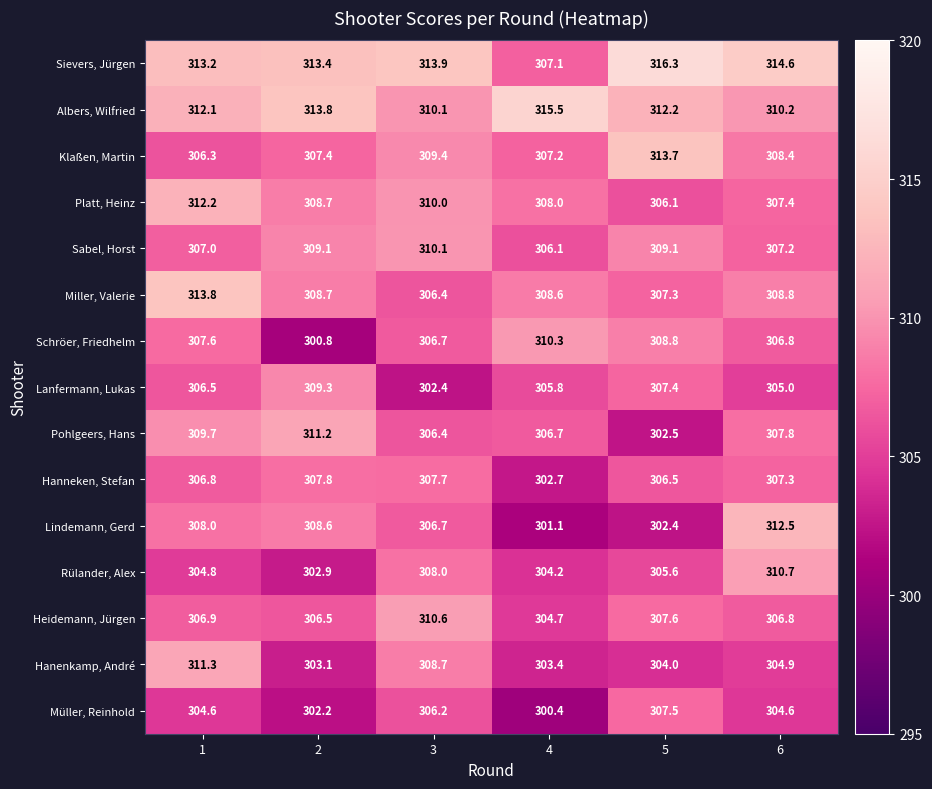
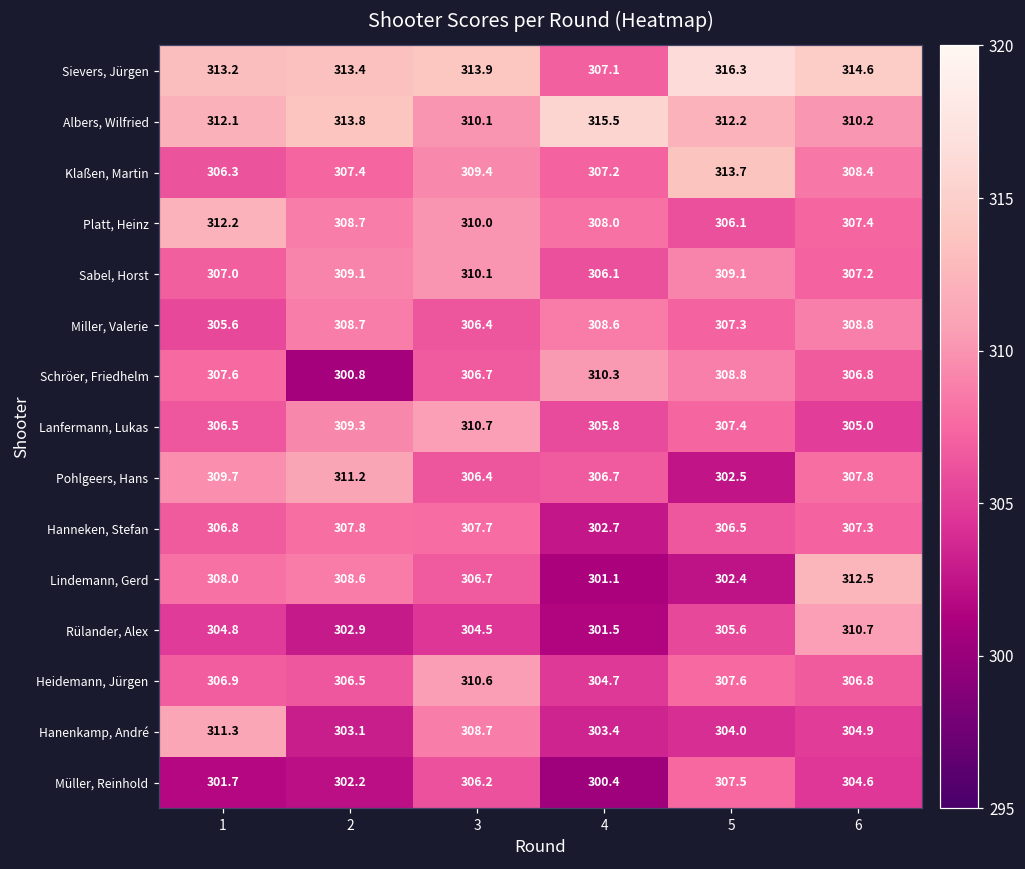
  {
    "Sievers, Jürgen": {
      "1": 313.2,
      "2": 313.4,
      "3": 313.9,
      "4": 307.1,
      "5": 316.3,
      "6": 314.6
    },
    "Albers, Wilfried": {
      "1": 312.1,
      "2": 313.8,
      "3": 310.1,
      "4": 315.5,
      "5": 312.2,
      "6": 310.2
    },
    "Klaßen, Martin": {
      "1": 306.3,
      "2": 307.4,
      "3": 309.4,
      "4": 307.2,
      "5": 313.7,
      "6": 308.4
    },
    "Platt, Heinz": {
      "1": 312.2,
      "2": 308.7,
      "3": 310.0,
      "4": 308.0,
      "5": 306.1,
      "6": 307.4
    },
    "Sabel, Horst": {
      "1": 307.0,
      "2": 309.1,
      "3": 310.1,
      "4": 306.1,
      "5": 309.1,
      "6": 307.2
    },
    "Miller, Valerie": {
-     "1": 313.8,
+     "1": 305.6,
      "2": 308.7,
      "3": 306.4,
      "4": 308.6,
      "5": 307.3,
      "6": 308.8
    },
    "Schröer, Friedhelm": {
      "1": 307.6,
      "2": 300.8,
      "3": 306.7,
      "4": 310.3,
      "5": 308.8,
      "6": 306.8
    },
    "Lanfermann, Lukas": {
      "1": 306.5,
      "2": 309.3,
-     "3": 302.4,
+     "3": 310.7,
      "4": 305.8,
      "5": 307.4,
      "6": 305.0
    },
    "Pohlgeers, Hans": {
      "1": 309.7,
      "2": 311.2,
      "3": 306.4,
      "4": 306.7,
      "5": 302.5,
      "6": 307.8
    },
    "Hanneken, Stefan": {
      "1": 306.8,
      "2": 307.8,
      "3": 307.7,
      "4": 302.7,
      "5": 306.5,
      "6": 307.3
    },
    "Lindemann, Gerd": {
      "1": 308.0,
      "2": 308.6,
      "3": 306.7,
      "4": 301.1,
      "5": 302.4,
      "6": 312.5
    },
    "Rülander, Alex": {
      "1": 304.8,
      "2": 302.9,
-     "3": 308.0,
-     "4": 304.2,
+     "3": 304.5,
+     "4": 301.5,
      "5": 305.6,
      "6": 310.7
    },
    "Heidemann, Jürgen": {
      "1": 306.9,
      "2": 306.5,
      "3": 310.6,
      "4": 304.7,
      "5": 307.6,
      "6": 306.8
    },
    "Hanenkamp, André": {
      "1": 311.3,
      "2": 303.1,
      "3": 308.7,
      "4": 303.4,
      "5": 304.0,
      "6": 304.9
    },
    "Müller, Reinhold": {
-     "1": 304.6,
+     "1": 301.7,
      "2": 302.2,
      "3": 306.2,
      "4": 300.4,
      "5": 307.5,
      "6": 304.6
    }
  }
